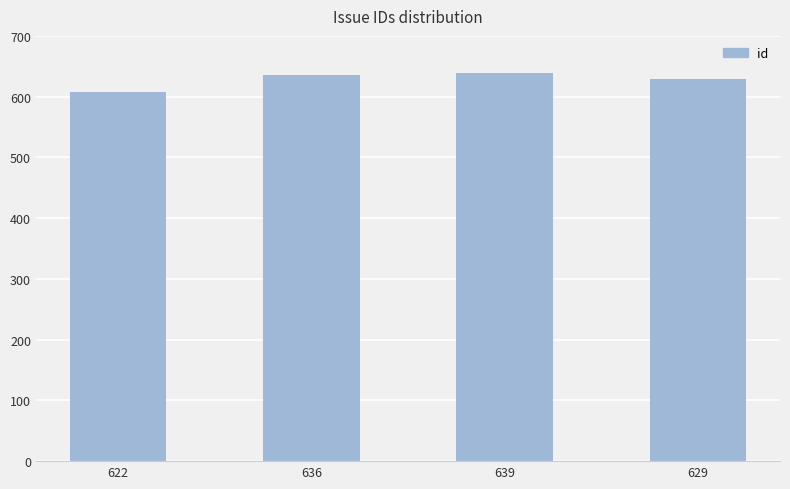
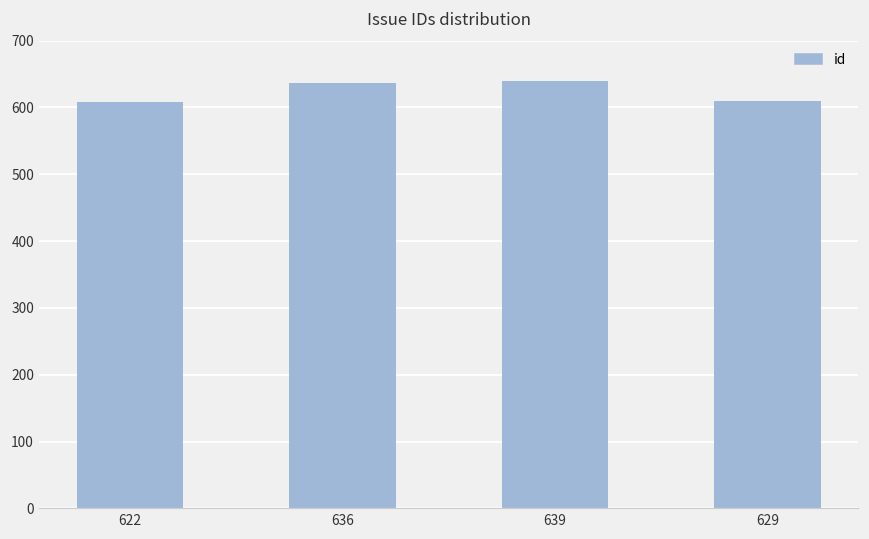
  {
    "622": 610,
    "636": 640,
    "639": 640,
-   "629": 630
+   "629": 610
  }
